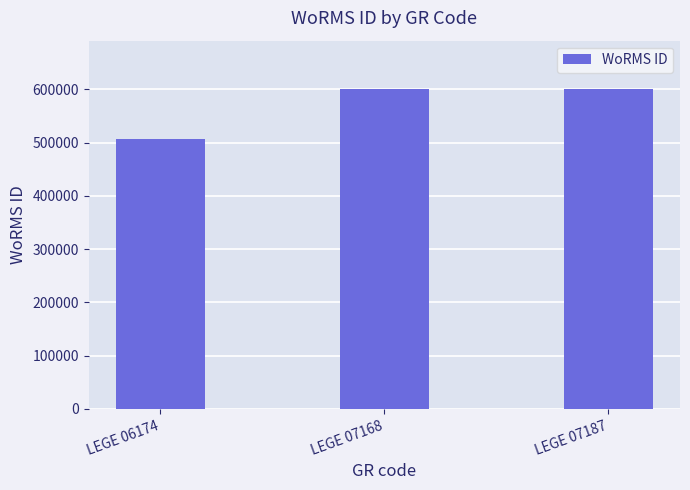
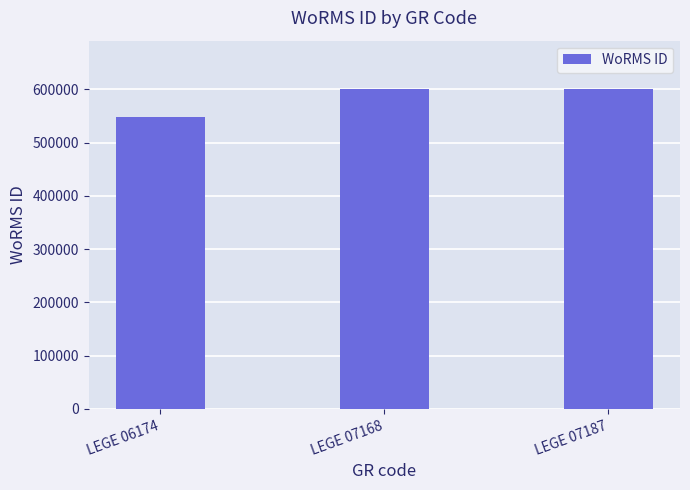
  {
-   "LEGE 06174": 510000,
+   "LEGE 06174": 550000,
    "LEGE 07168": 600000,
    "LEGE 07187": 600000
  }
